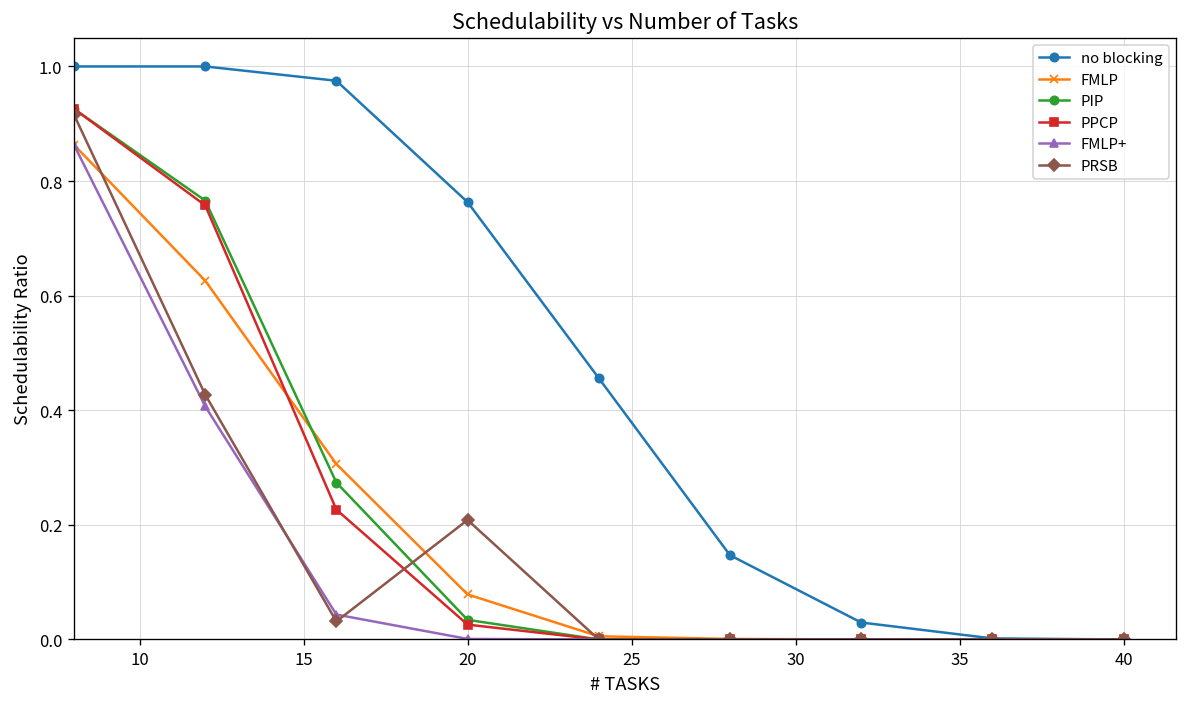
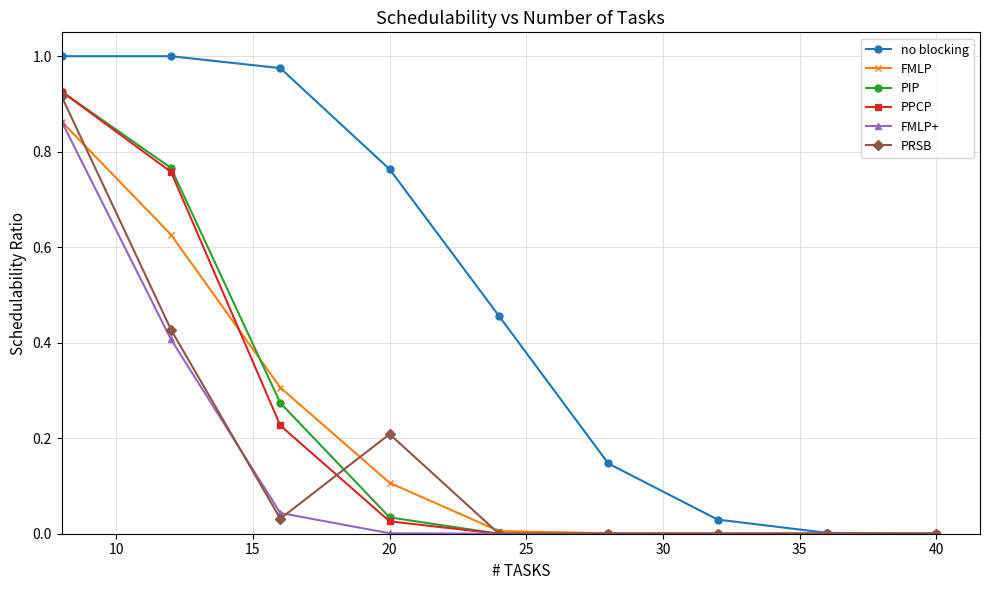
  {
    "no blocking": {
      "20": 0.76
    },
    "FMLP": {
-     "20": 0.08
+     "20": 0.11
    },
    "PIP": {
      "20": 0.03
    },
    "PPCP": {
      "20": 0.03
    },
    "FMLP+": {
      "20": 0.00
    },
    "PRSB": {
      "20": 0.21
    }
  }
